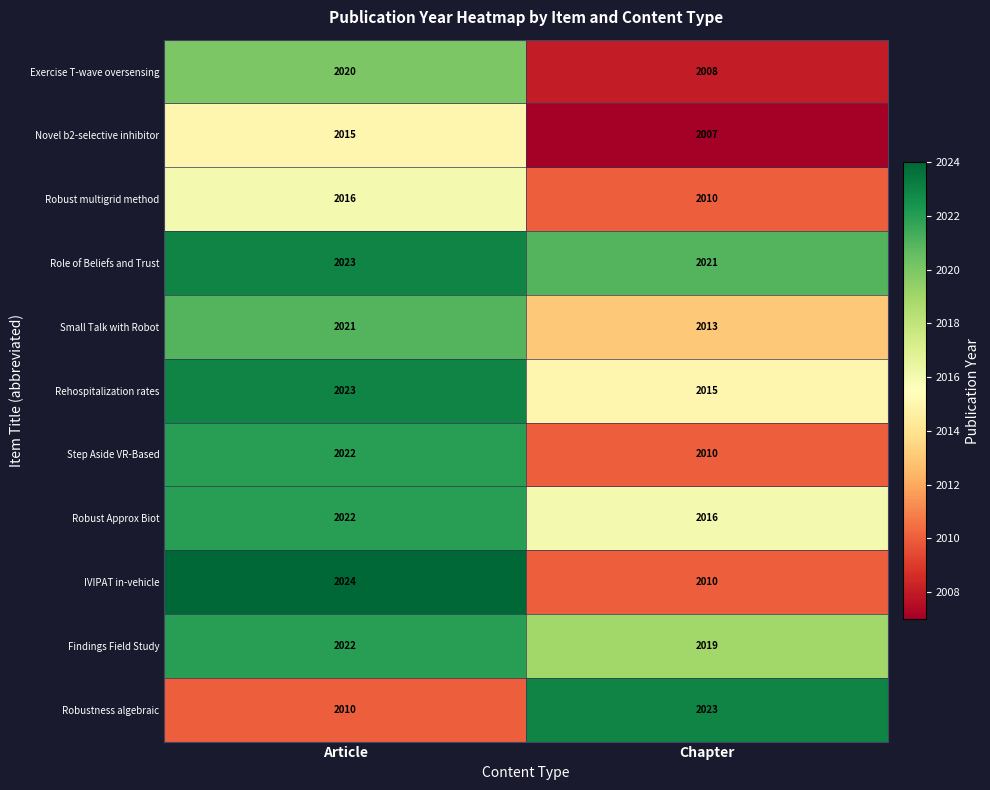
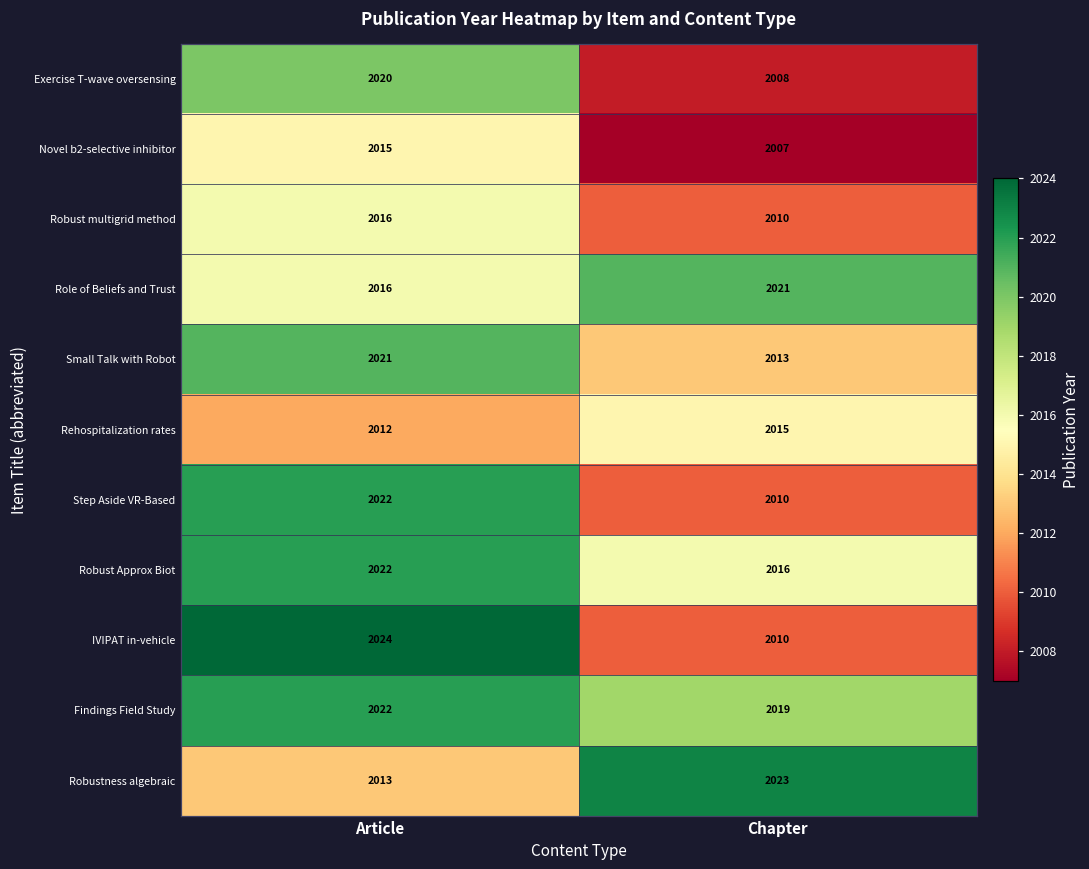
  {
    "Exercise T-wave oversensing": {
      "Article": 2020,
      "Chapter": 2008
    },
    "Novel b2-selective inhibitor": {
      "Article": 2015,
      "Chapter": 2007
    },
    "Robust multigrid method": {
      "Article": 2016,
      "Chapter": 2010
    },
    "Role of Beliefs and Trust": {
-     "Article": 2023,
+     "Article": 2016,
      "Chapter": 2021
    },
    "Small Talk with Robot": {
      "Article": 2021,
      "Chapter": 2013
    },
    "Rehospitalization rates": {
-     "Article": 2023,
+     "Article": 2012,
      "Chapter": 2015
    },
    "Step Aside VR-Based": {
      "Article": 2022,
      "Chapter": 2010
    },
    "Robust Approx Biot": {
      "Article": 2022,
      "Chapter": 2016
    },
    "IVIPAT in-vehicle": {
      "Article": 2024,
      "Chapter": 2010
    },
    "Findings Field Study": {
      "Article": 2022,
      "Chapter": 2019
    },
    "Robustness algebraic": {
-     "Article": 2010,
+     "Article": 2013,
      "Chapter": 2023
    }
  }
